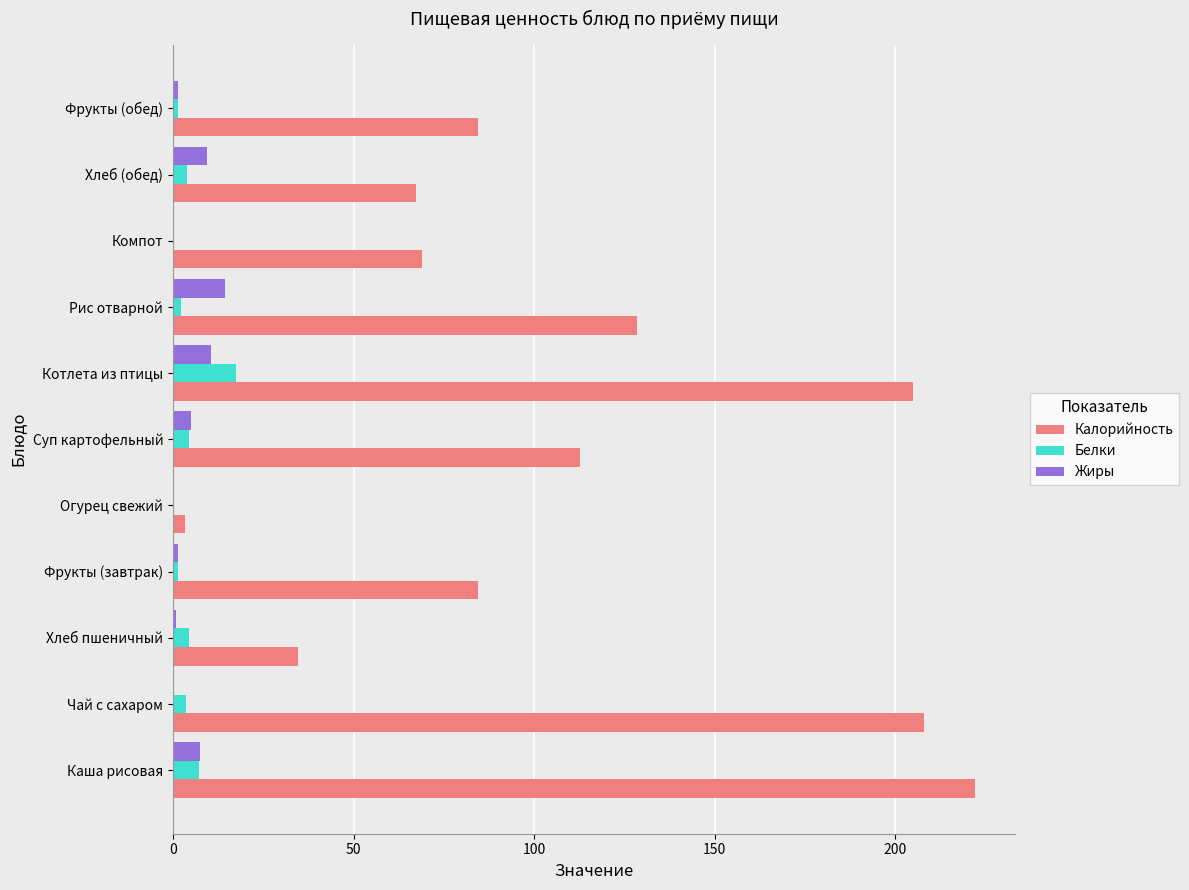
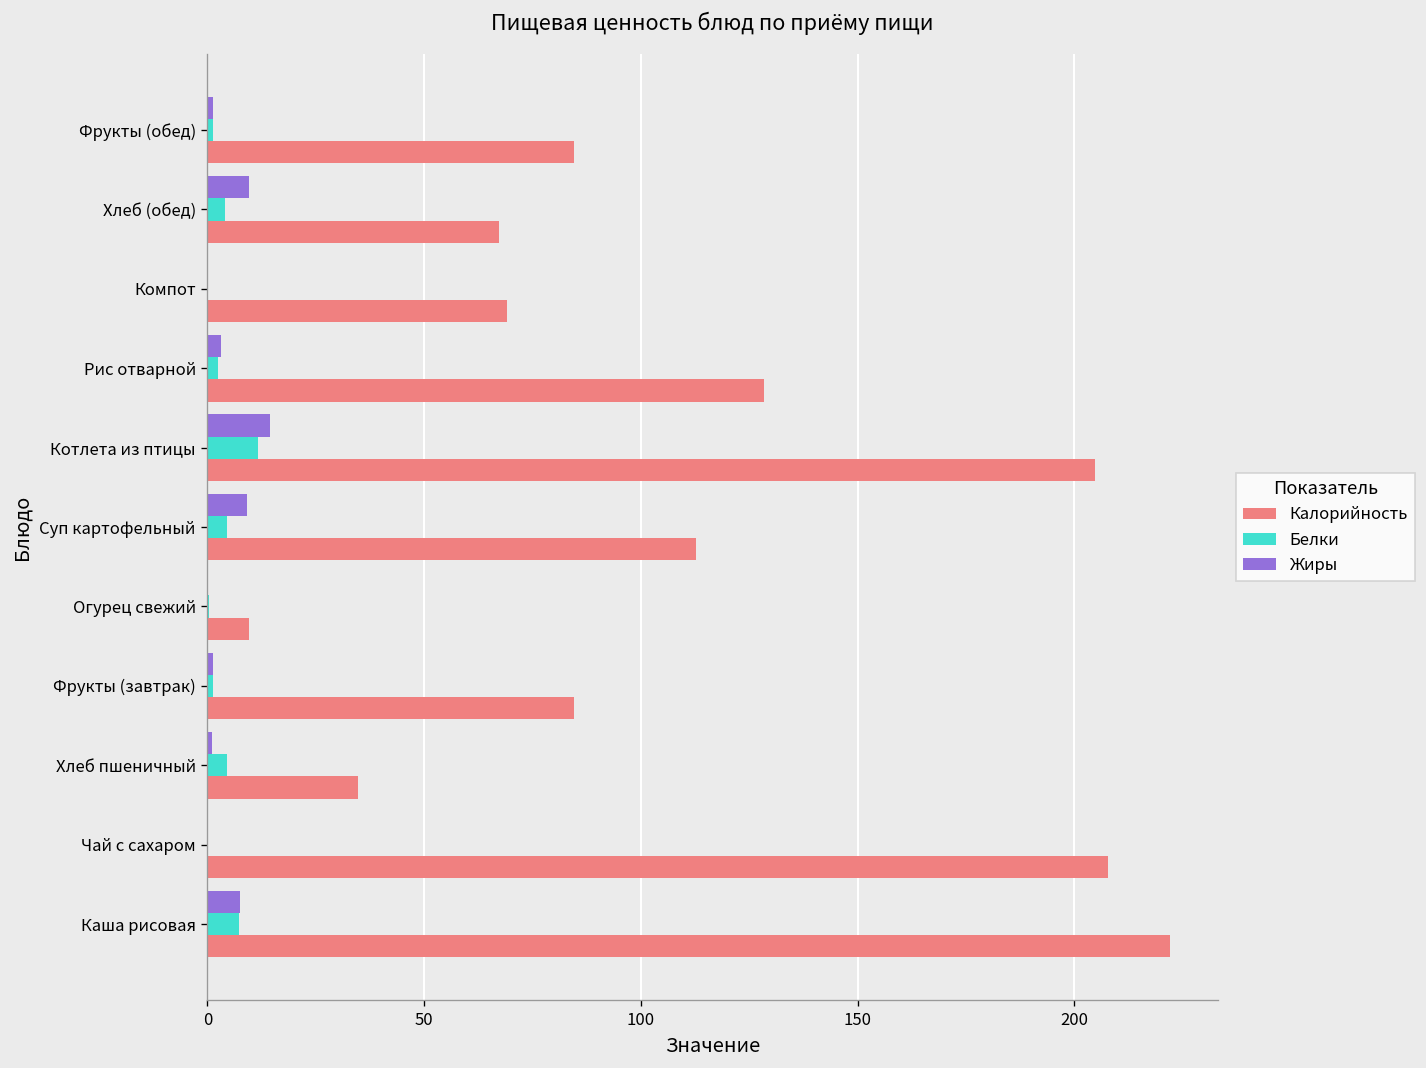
  {
    "Калорийность": {
      "Фрукты (обед)": 85,
      "Хлеб (обед)": 67,
      "Компот": 69,
      "Рис отварной": 128,
      "Котлета из птицы": 205,
      "Суп картофельный": 113,
-     "Огурец свежий": 3,
+     "Огурец свежий": 10,
      "Фрукты (завтрак)": 85,
      "Хлеб пшеничный": 35,
      "Чай с сахаром": 208,
      "Каша рисовая": 222
    },
    "Белки": {
      "Фрукты (обед)": 1,
      "Хлеб (обед)": 4,
      "Рис отварной": 2,
-     "Котлета из птицы": 18,
+     "Котлета из птицы": 12,
      "Суп картофельный": 5,
      "Фрукты (завтрак)": 1,
      "Хлеб пшеничный": 5,
-     "Чай с сахаром": 4,
+     "Чай с сахаром": 0,
      "Каша рисовая": 7
    },
    "Жиры": {
      "Фрукты (обед)": 1,
      "Хлеб (обед)": 10,
      "Компот": 0,
-     "Рис отварной": 14,
-     "Котлета из птицы": 11,
-     "Суп картофельный": 5,
+     "Рис отварной": 3,
+     "Котлета из птицы": 14,
+     "Суп картофельный": 9,
      "Фрукты (завтрак)": 1,
      "Хлеб пшеничный": 1,
      "Каша рисовая": 7
    }
  }
